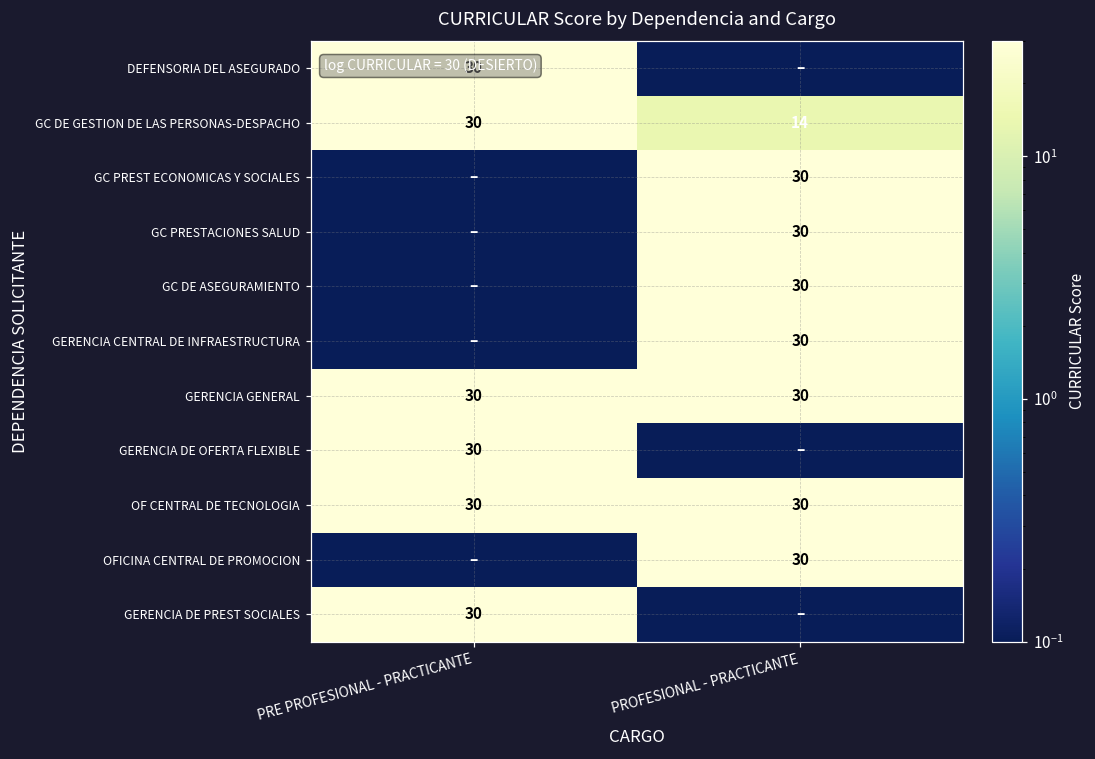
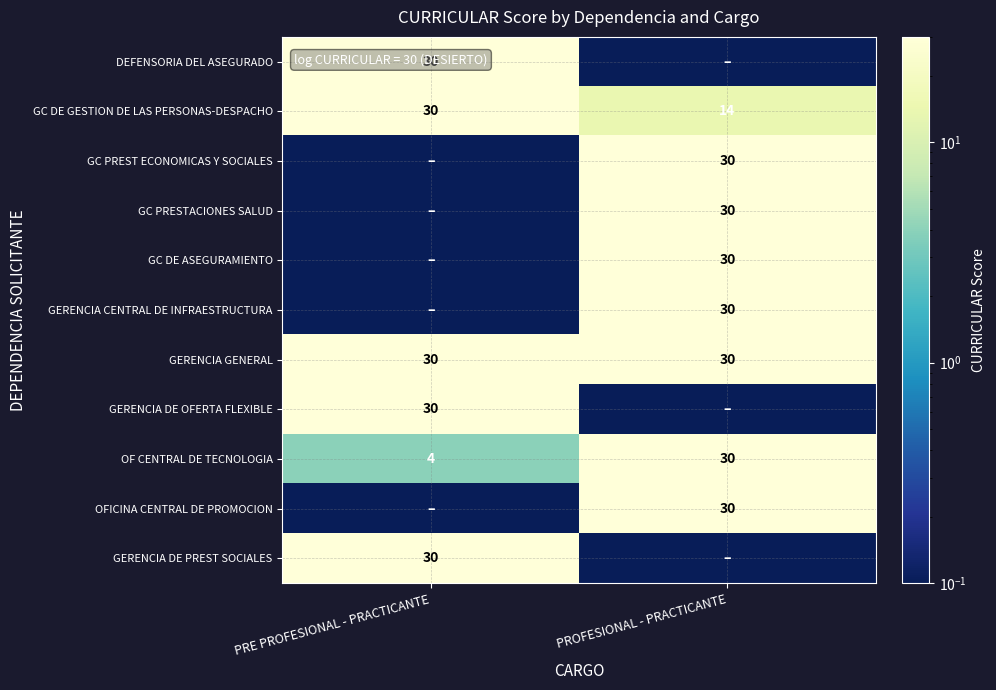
  {
    "GC DE GESTION DE LAS PERSONAS-DESPACHO": {
      "PRE PROFESIONAL - PRACTICANTE": 30,
      "PROFESIONAL - PRACTICANTE": 14
    },
    "GC PREST ECONOMICAS Y SOCIALES": {
      "PROFESIONAL - PRACTICANTE": 30
    },
    "GC PRESTACIONES SALUD": {
      "PROFESIONAL - PRACTICANTE": 30
    },
    "GC DE ASEGURAMIENTO": {
      "PROFESIONAL - PRACTICANTE": 30
    },
    "GERENCIA CENTRAL DE INFRAESTRUCTURA": {
      "PROFESIONAL - PRACTICANTE": 30
    },
    "GERENCIA GENERAL": {
      "PRE PROFESIONAL - PRACTICANTE": 30,
      "PROFESIONAL - PRACTICANTE": 30
    },
    "GERENCIA DE OFERTA FLEXIBLE": {
      "PRE PROFESIONAL - PRACTICANTE": 30
    },
    "OF CENTRAL DE TECNOLOGIA": {
-     "PRE PROFESIONAL - PRACTICANTE": 30,
+     "PRE PROFESIONAL - PRACTICANTE": 4,
      "PROFESIONAL - PRACTICANTE": 30
    },
    "OFICINA CENTRAL DE PROMOCION": {
      "PROFESIONAL - PRACTICANTE": 30
    },
    "GERENCIA DE PREST SOCIALES": {
      "PRE PROFESIONAL - PRACTICANTE": 30
    }
  }
